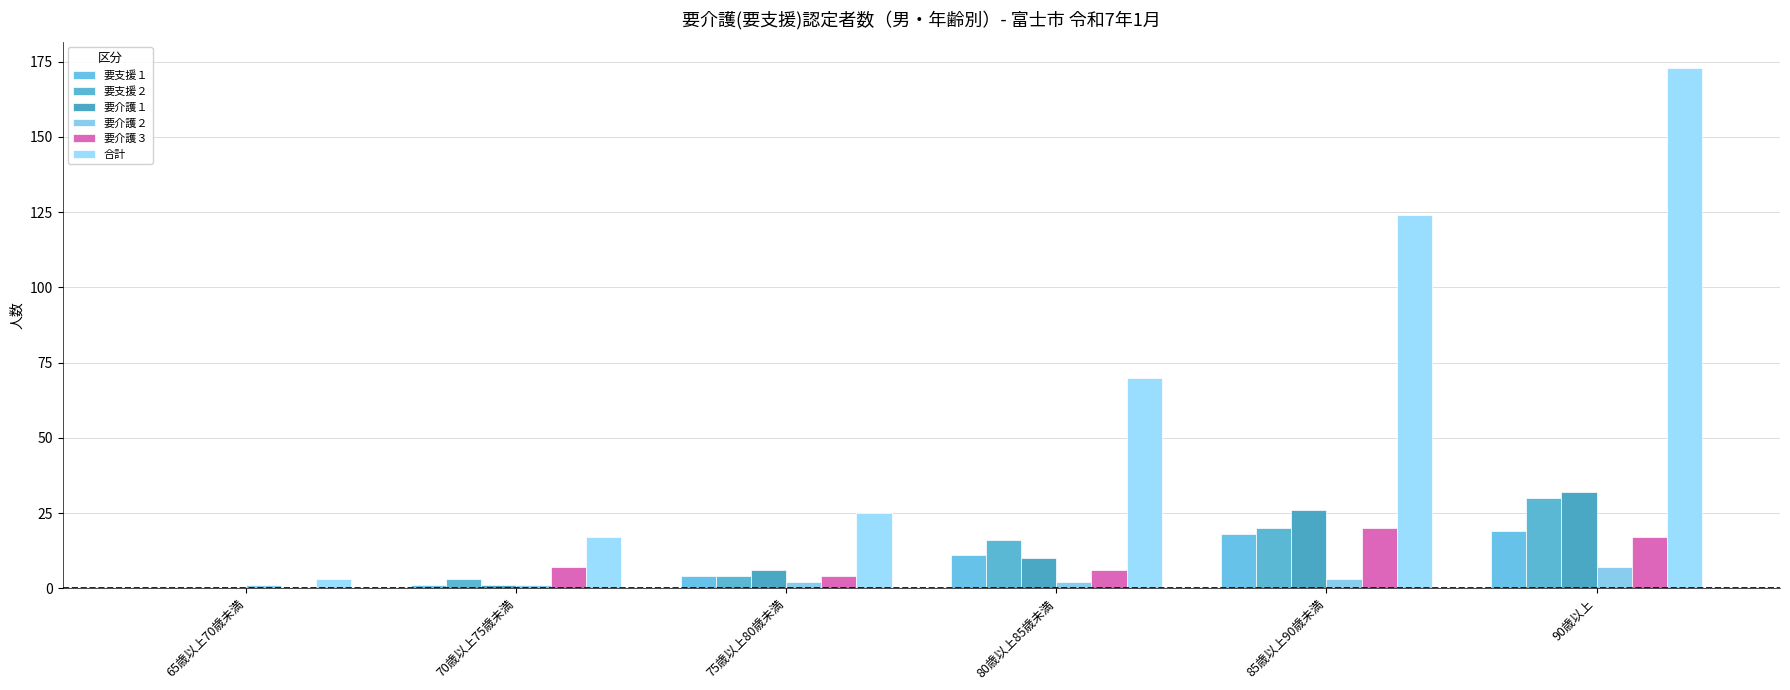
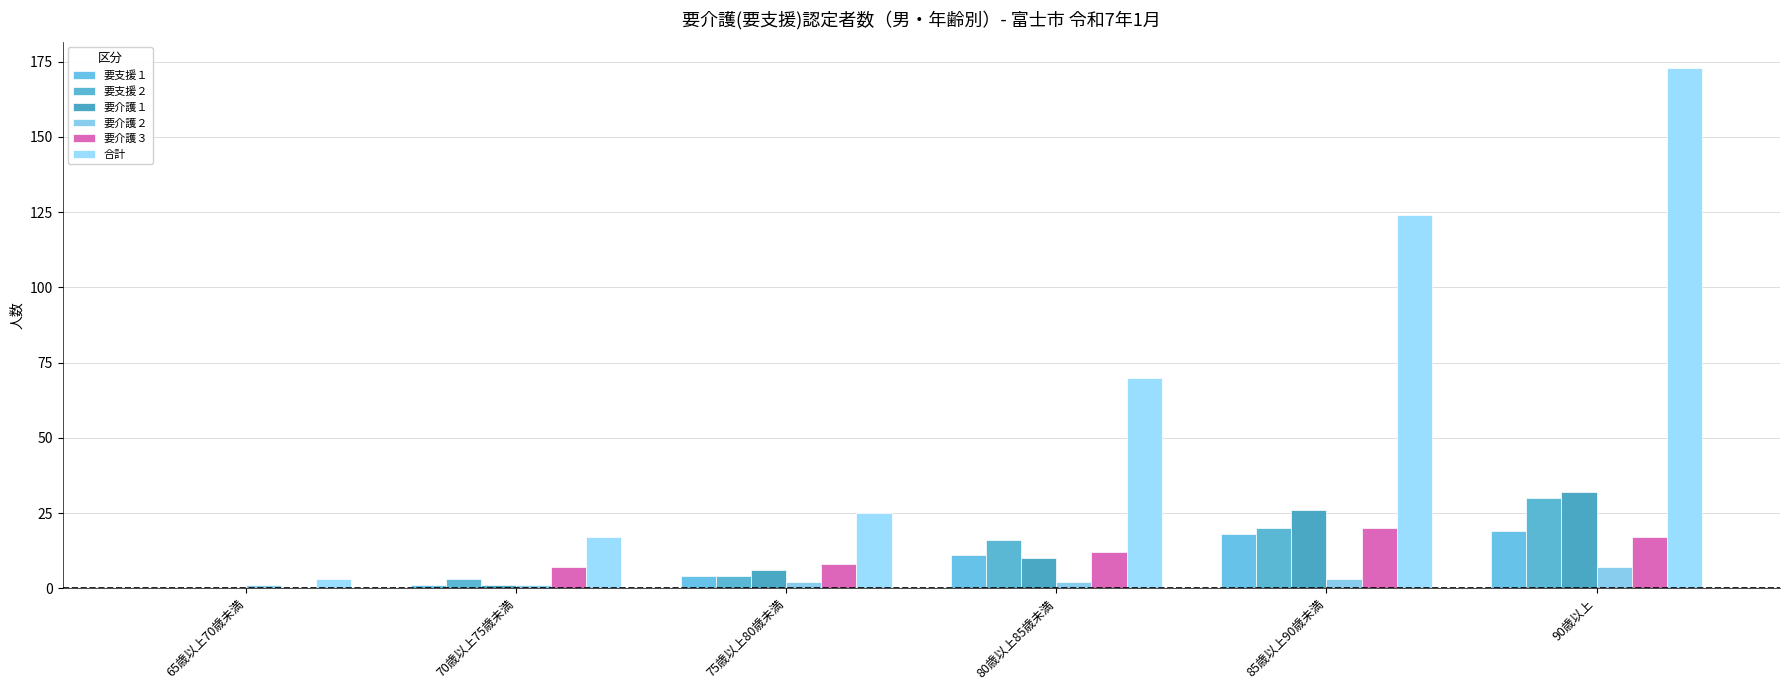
  {
    "要介護３": {
      "65歳以上70歳未満": 0,
      "70歳以上75歳未満": 7,
-     "75歳以上80歳未満": 4,
-     "80歳以上85歳未満": 6,
+     "75歳以上80歳未満": 8,
+     "80歳以上85歳未満": 12,
      "85歳以上90歳未満": 20,
      "90歳以上": 17
    }
  }
